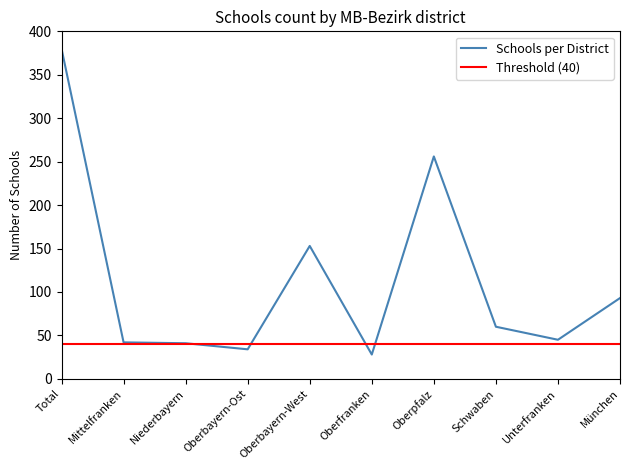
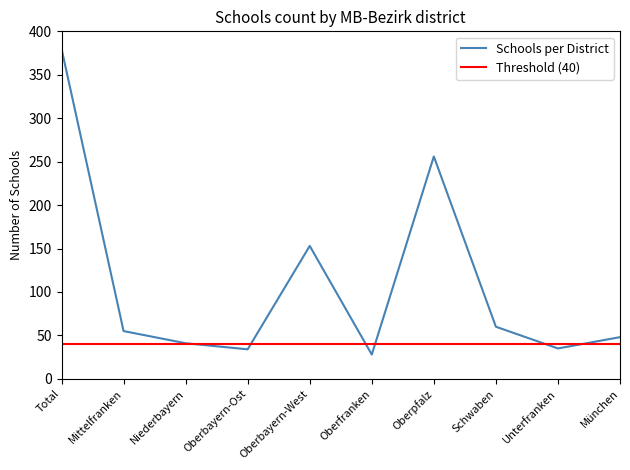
  {
    "Total": 380,
-   "Mittelfranken": 40,
+   "Mittelfranken": 60,
    "Niederbayern": 40,
    "Oberbayern-Ost": 30,
    "Oberbayern-West": 150,
    "Oberfranken": 30,
    "Oberpfalz": 260,
    "Schwaben": 60,
-   "Unterfranken": 50,
-   "München": 90
+   "Unterfranken": 40,
+   "München": 50
  }
